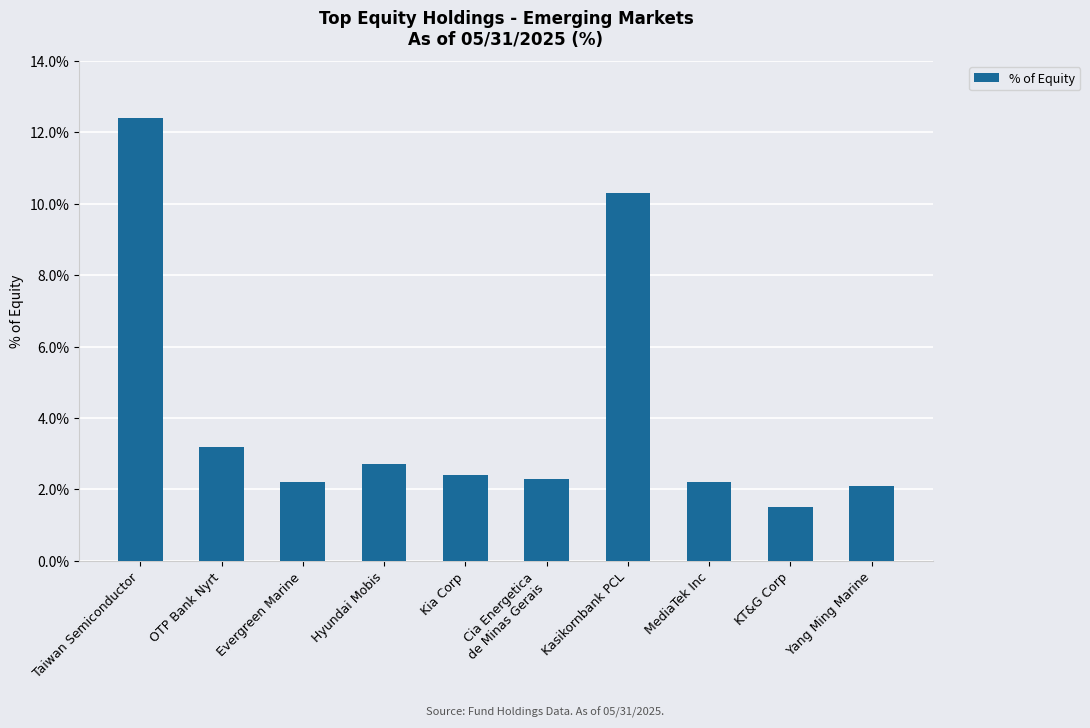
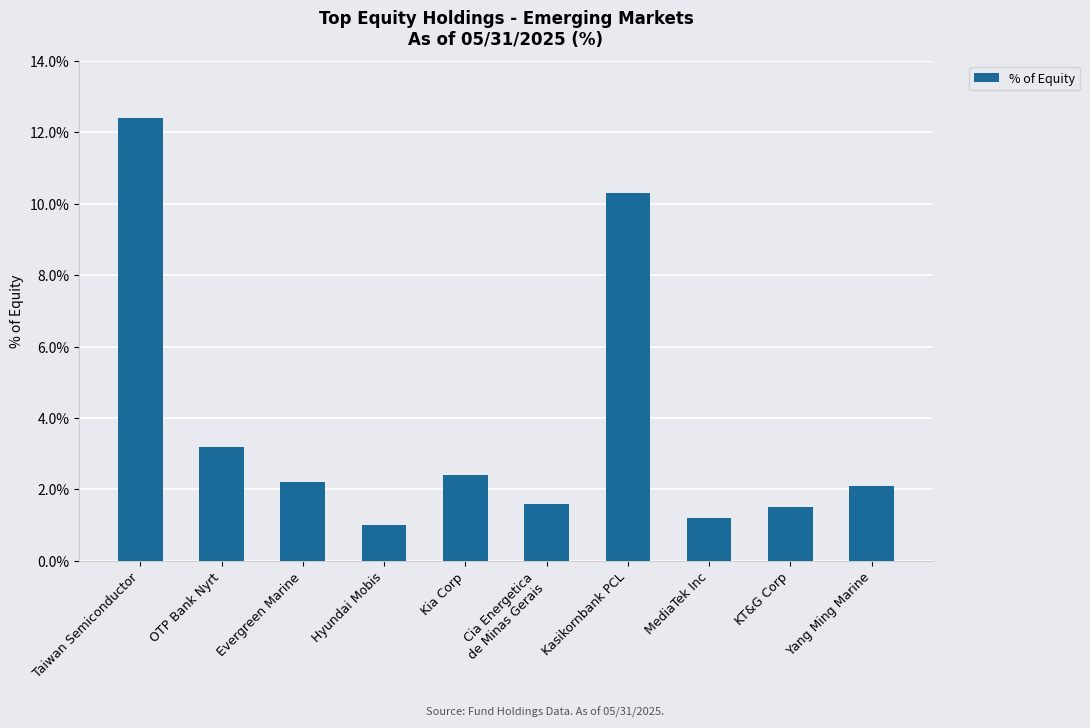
  {
    "Taiwan Semiconductor": "12.4%",
    "OTP Bank Nyrt": "3.2%",
    "Evergreen Marine": "2.2%",
-   "Hyundai Mobis": "2.7%",
+   "Hyundai Mobis": "1.0%",
    "Kia Corp": "2.4%",
-   "Cia Energetica de Minas Gerais": "2.3%",
+   "Cia Energetica de Minas Gerais": "1.6%",
    "Kasikornbank PCL": "10.3%",
-   "MediaTek Inc": "2.2%",
+   "MediaTek Inc": "1.2%",
    "KT&G Corp": "1.5%",
    "Yang Ming Marine": "2.1%"
  }
